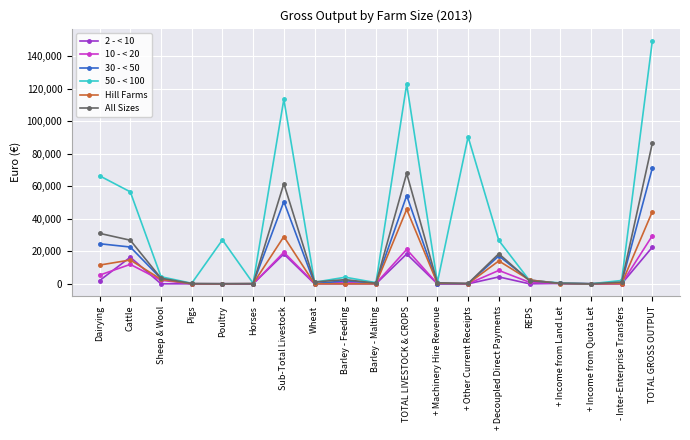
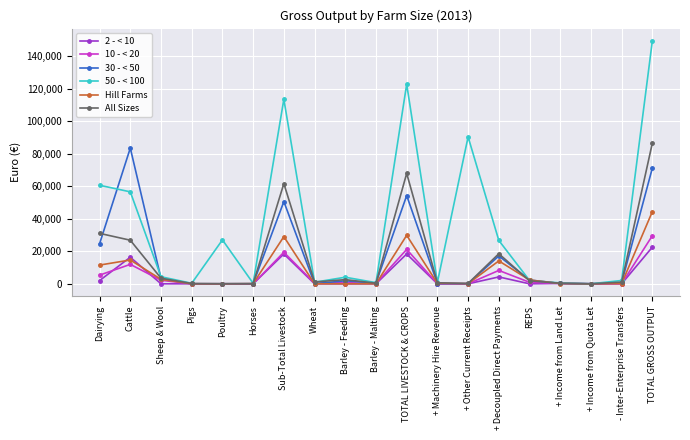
  {
    "30 - < 50": {
      "Dairying": "25,000",
-     "Cattle": "23,000",
+     "Cattle": "83,000",
      "Sub-Total Livestock": "51,000",
      "TOTAL LIVESTOCK & CROPS": "54,000",
      "TOTAL GROSS OUTPUT": "71,000"
    },
    "50 - < 100": {
-     "Dairying": "66,000",
+     "Dairying": "61,000",
      "Cattle": "57,000",
      "Poultry": "27,000",
      "Sub-Total Livestock": "113,000",
      "TOTAL LIVESTOCK & CROPS": "123,000",
      "+ Other Current Receipts": "90,000",
      "+ Decoupled Direct Payments": "27,000",
      "TOTAL GROSS OUTPUT": "149,000"
    },
    "Hill Farms": {
      "Dairying": "12,000",
      "Cattle": "15,000",
      "Sub-Total Livestock": "29,000",
-     "TOTAL LIVESTOCK & CROPS": "46,000",
+     "TOTAL LIVESTOCK & CROPS": "30,000",
      "+ Decoupled Direct Payments": "14,000",
      "TOTAL GROSS OUTPUT": "44,000"
    },
    "All Sizes": {
      "Dairying": "31,000",
      "Cattle": "27,000",
      "Sub-Total Livestock": "62,000",
      "TOTAL LIVESTOCK & CROPS": "68,000",
      "TOTAL GROSS OUTPUT": "87,000"
    }
  }
